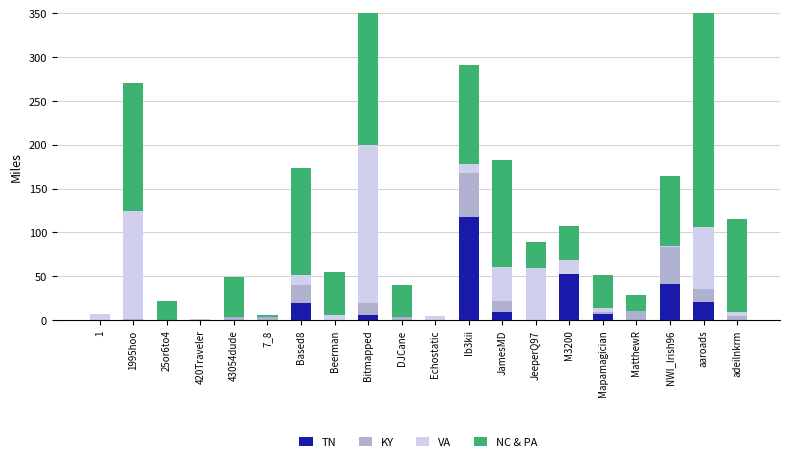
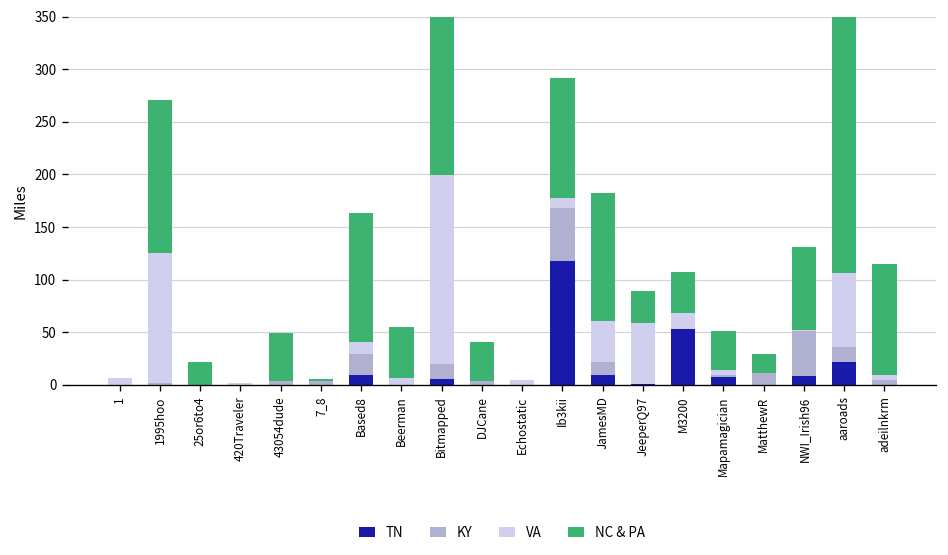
  {
    "TN": {
      "1": 0,
      "1995hoo": 0,
      "25or6to4": 0,
      "420Traveler": 0,
      "43054dude": 0,
      "7_8": 0,
-     "Based8": 20,
+     "Based8": 10,
      "Beerman": 0,
      "Bitmapped": 10,
      "DJCane": 0,
      "Echostatic": 0,
      "Ib3kii": 120,
      "JamesMD": 10,
      "M3200": 50,
      "Mapamagician": 10,
      "MatthewR": 0,
-     "NWI_Irish96": 40,
+     "NWI_Irish96": 10,
      "aaroads": 20,
      "adeilnkrm": 0
    },
    "NC & PA": {
      "1": 0,
      "1995hoo": 150,
      "25or6to4": 20,
      "420Traveler": 0,
      "43054dude": 50,
      "Based8": 120,
      "Beerman": 50,
      "DJCane": 40,
      "Echostatic": 0,
      "Ib3kii": 110,
      "JamesMD": 120,
      "JeeperQ97": 30,
      "M3200": 40,
      "Mapamagician": 40,
      "MatthewR": 20,
      "NWI_Irish96": 80,
      "adeilnkrm": 110
    }
  }
